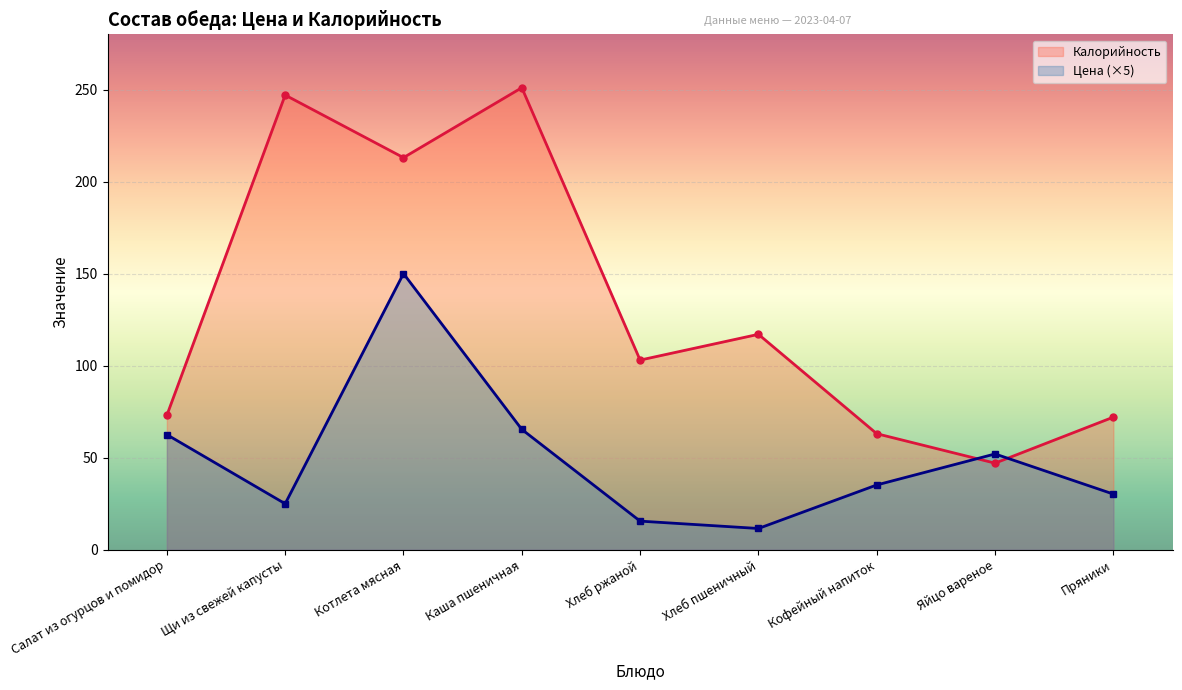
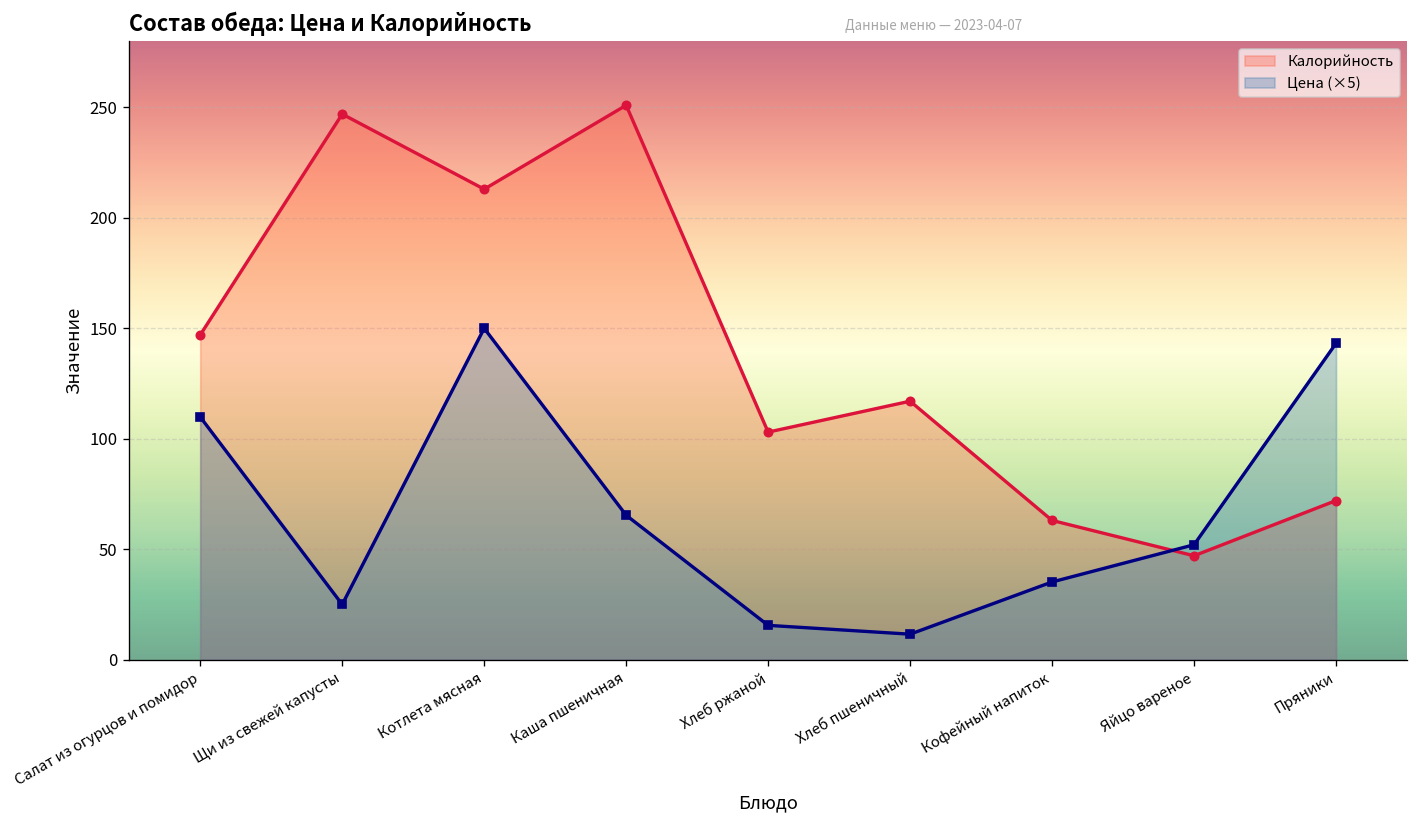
  {
    "Калорийность": {
-     "Салат из огурцов и помидор": 73,
+     "Салат из огурцов и помидор": 147,
      "Щи из свежей капусты": 247,
      "Котлета мясная": 213,
      "Каша пшеничная": 251,
      "Хлеб ржаной": 103,
      "Хлеб пшеничный": 117,
      "Кофейный напиток": 63,
      "Яйцо вареное": 47,
      "Пряники": 72
    },
    "Цена (×5)": {
-     "Салат из огурцов и помидор": 63,
+     "Салат из огурцов и помидор": 110,
      "Щи из свежей капусты": 25,
      "Котлета мясная": 150,
      "Каша пшеничная": 65,
      "Хлеб ржаной": 16,
      "Хлеб пшеничный": 12,
      "Кофейный напиток": 35,
      "Яйцо вареное": 52,
-     "Пряники": 30
+     "Пряники": 143
    }
  }
